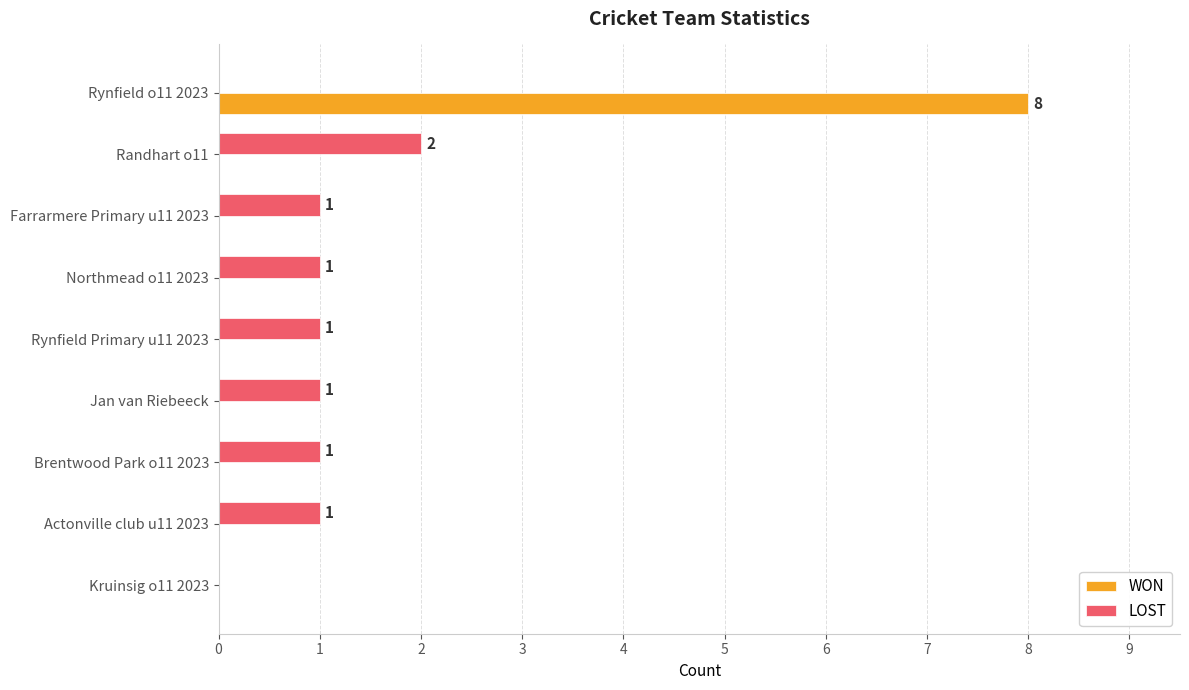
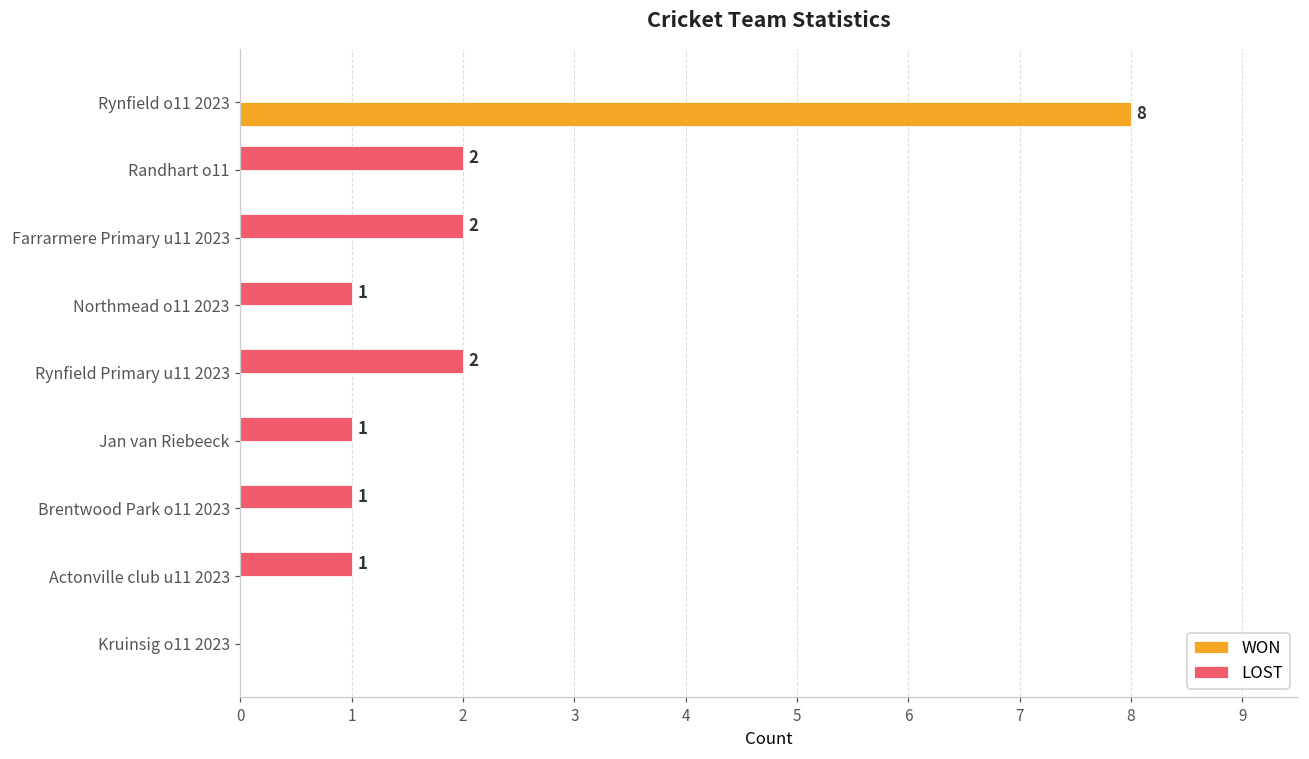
  {
    "WON": {
      "Rynfield o11 2023": 8
    },
    "LOST": {
      "Randhart o11": 2,
-     "Farrarmere Primary u11 2023": 1,
+     "Farrarmere Primary u11 2023": 2,
      "Northmead o11 2023": 1,
-     "Rynfield Primary u11 2023": 1,
+     "Rynfield Primary u11 2023": 2,
      "Jan van Riebeeck": 1,
      "Brentwood Park o11 2023": 1,
      "Actonville club u11 2023": 1
    }
  }
